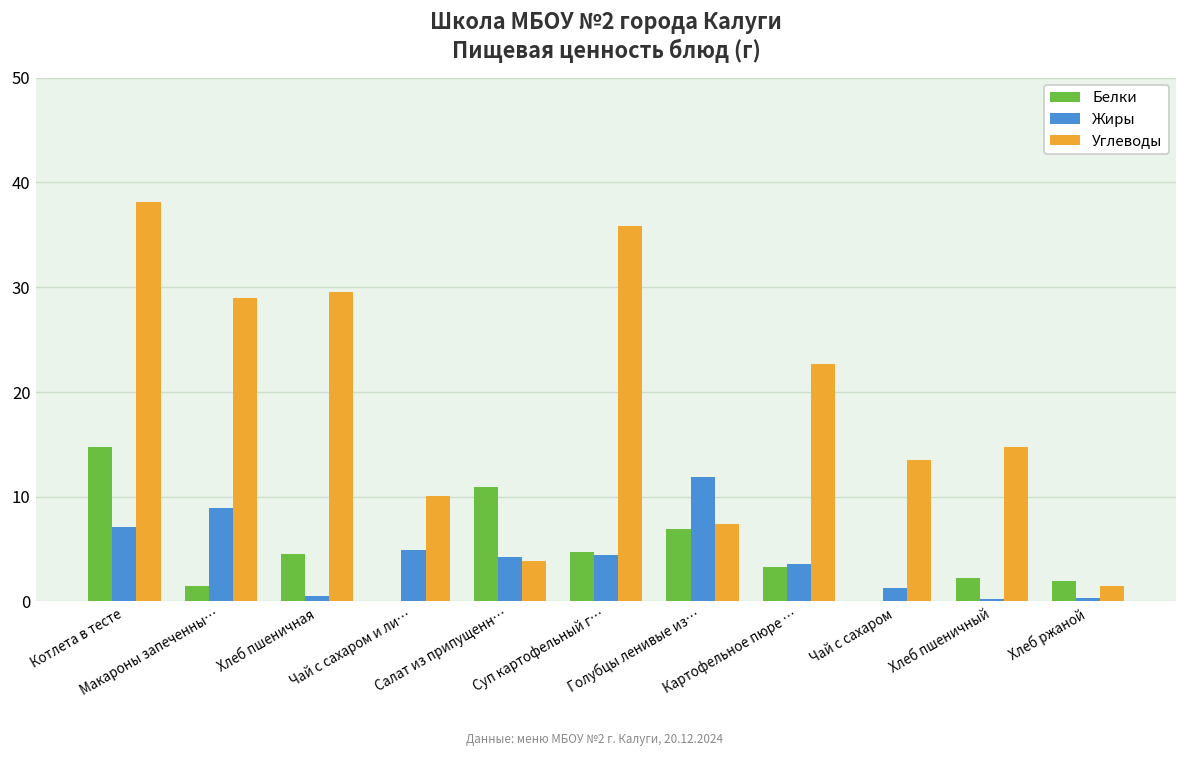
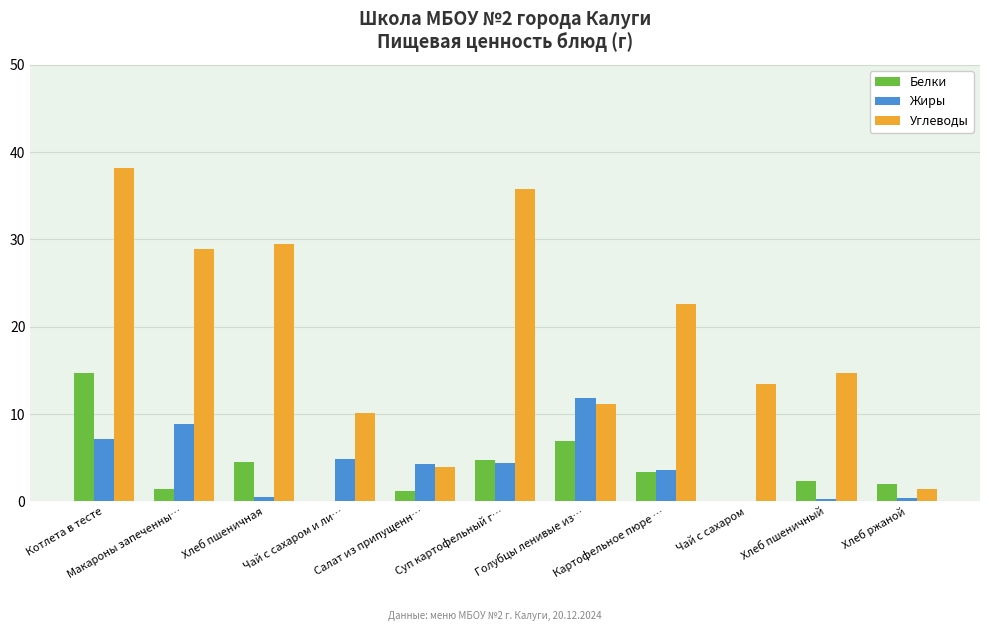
  {
    "Белки": {
      "Котлета в тесте": 15,
      "Макароны запеченны…": 1,
      "Хлеб пшеничная": 5,
-     "Салат из припущенн…": 11,
+     "Салат из припущенн…": 1,
      "Суп картофельный г…": 5,
      "Голубцы ленивые из…": 7,
      "Картофельное пюре …": 3,
      "Чай с сахаром": 0,
      "Хлеб пшеничный": 2,
      "Хлеб ржаной": 2
    },
    "Жиры": {
      "Котлета в тесте": 7,
      "Макароны запеченны…": 9,
      "Хлеб пшеничная": 0,
      "Чай с сахаром и ли…": 5,
      "Салат из припущенн…": 4,
      "Суп картофельный г…": 4,
      "Голубцы ленивые из…": 12,
      "Картофельное пюре …": 4,
-     "Чай с сахаром": 1,
+     "Чай с сахаром": 0,
      "Хлеб ржаной": 0
    },
    "Углеводы": {
      "Котлета в тесте": 38,
      "Макароны запеченны…": 29,
      "Хлеб пшеничная": 30,
      "Чай с сахаром и ли…": 10,
      "Салат из припущенн…": 4,
      "Суп картофельный г…": 36,
-     "Голубцы ленивые из…": 7,
+     "Голубцы ленивые из…": 11,
      "Картофельное пюре …": 23,
      "Чай с сахаром": 13,
      "Хлеб пшеничный": 15,
      "Хлеб ржаной": 1
    }
  }
